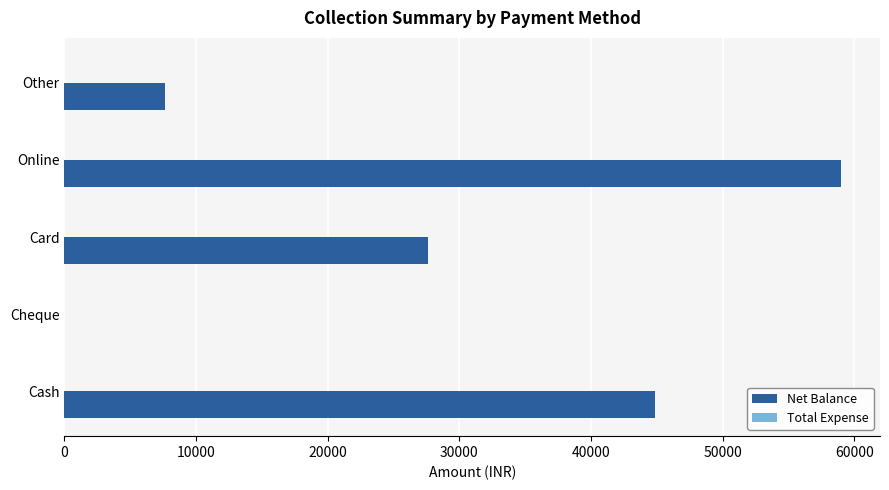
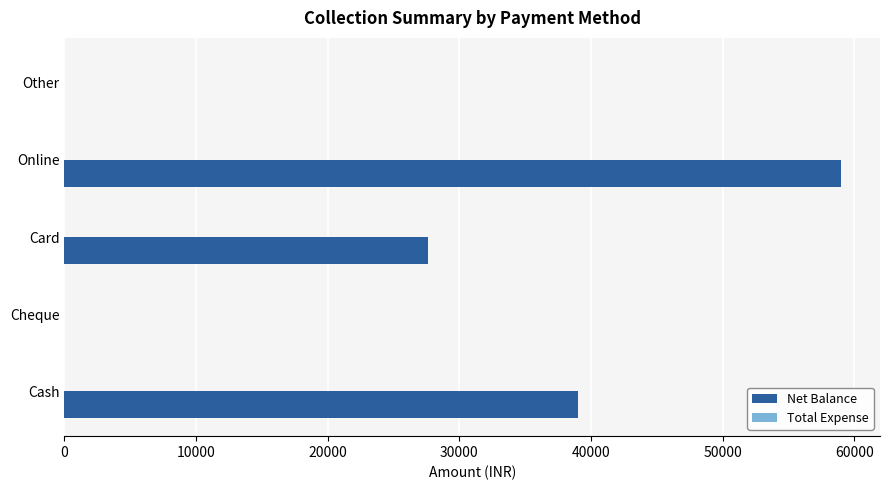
  {
    "Net Balance": {
-     "Other": 7700,
+     "Other": 0,
      "Online": 59000,
      "Card": 27600,
      "Cheque": 0,
-     "Cash": 44900
+     "Cash": 39000
    },
    "Total Expense": {
      "Other": 0,
      "Online": 0,
      "Card": 0,
      "Cheque": 0,
      "Cash": 0
    }
  }
